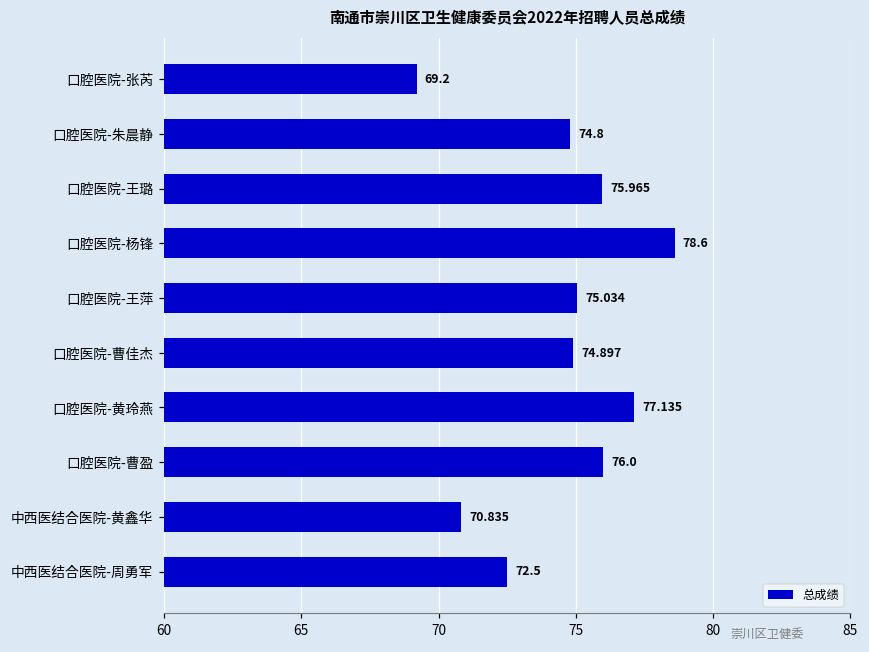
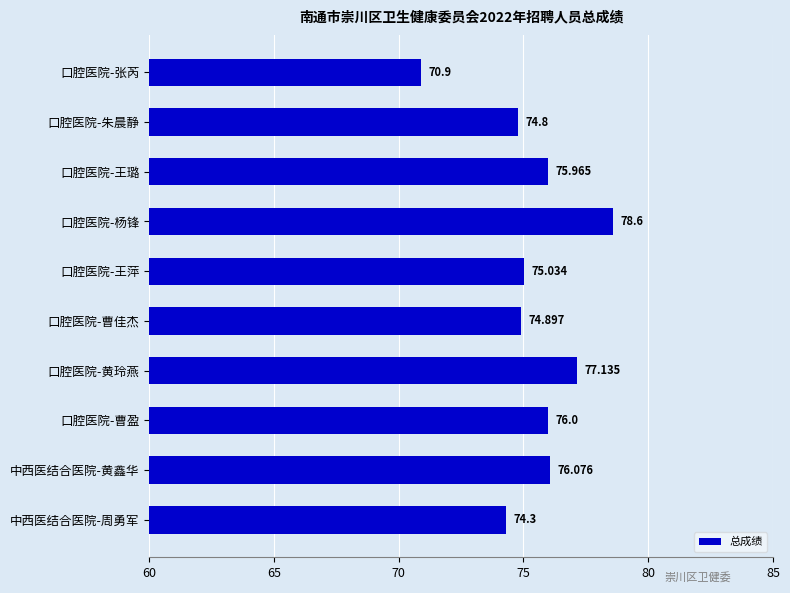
  {
-   "口腔医院-张芮": 69.2,
+   "口腔医院-张芮": 70.9,
    "口腔医院-朱晨静": 74.8,
    "口腔医院-王璐": 75.965,
    "口腔医院-杨锋": 78.6,
    "口腔医院-王萍": 75.034,
    "口腔医院-曹佳杰": 74.897,
    "口腔医院-黄玲燕": 77.135,
    "口腔医院-曹盈": 76.0,
-   "中西医结合医院-黄鑫华": 70.835,
-   "中西医结合医院-周勇军": 72.5
+   "中西医结合医院-黄鑫华": 76.076,
+   "中西医结合医院-周勇军": 74.3
  }
